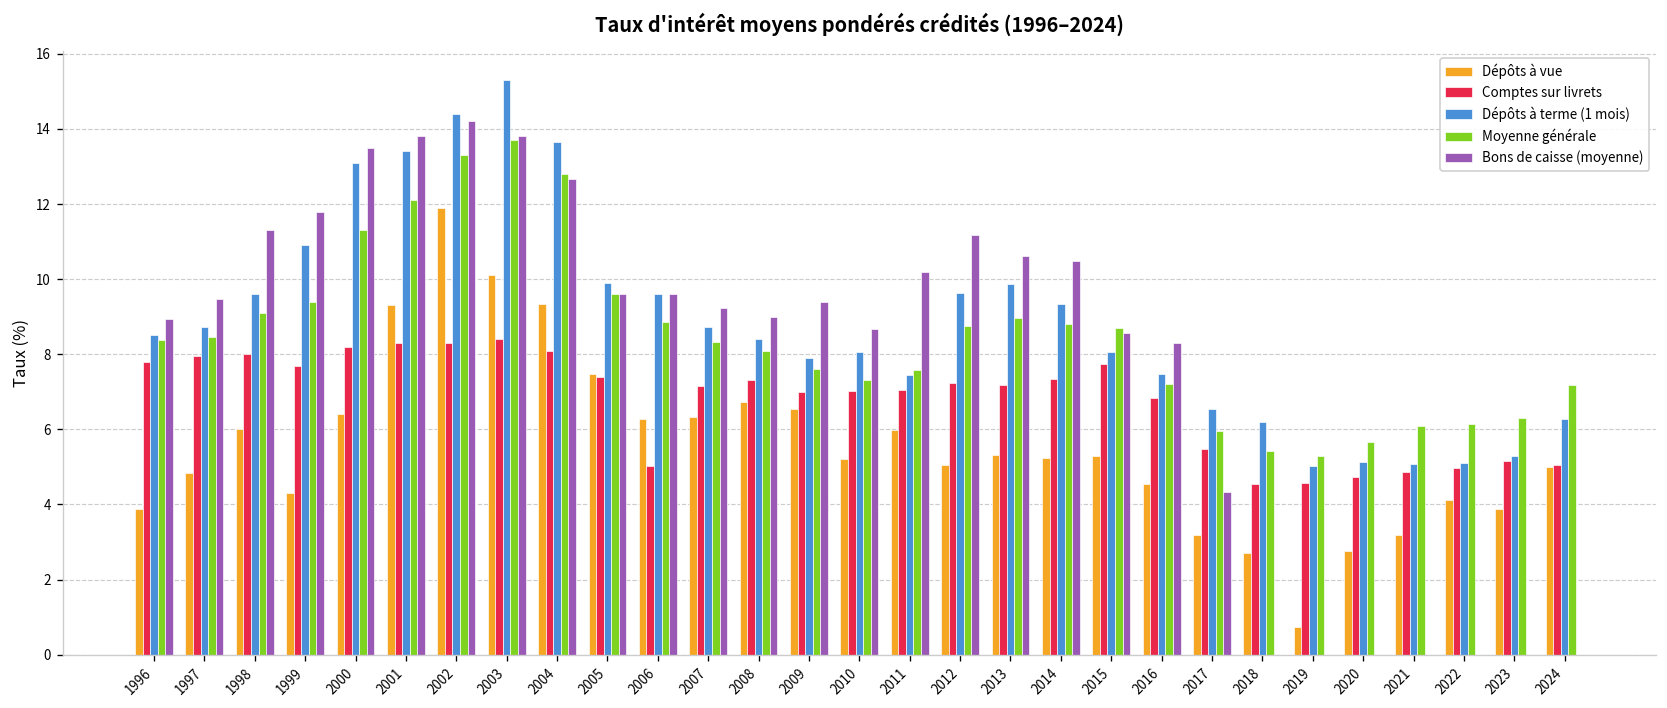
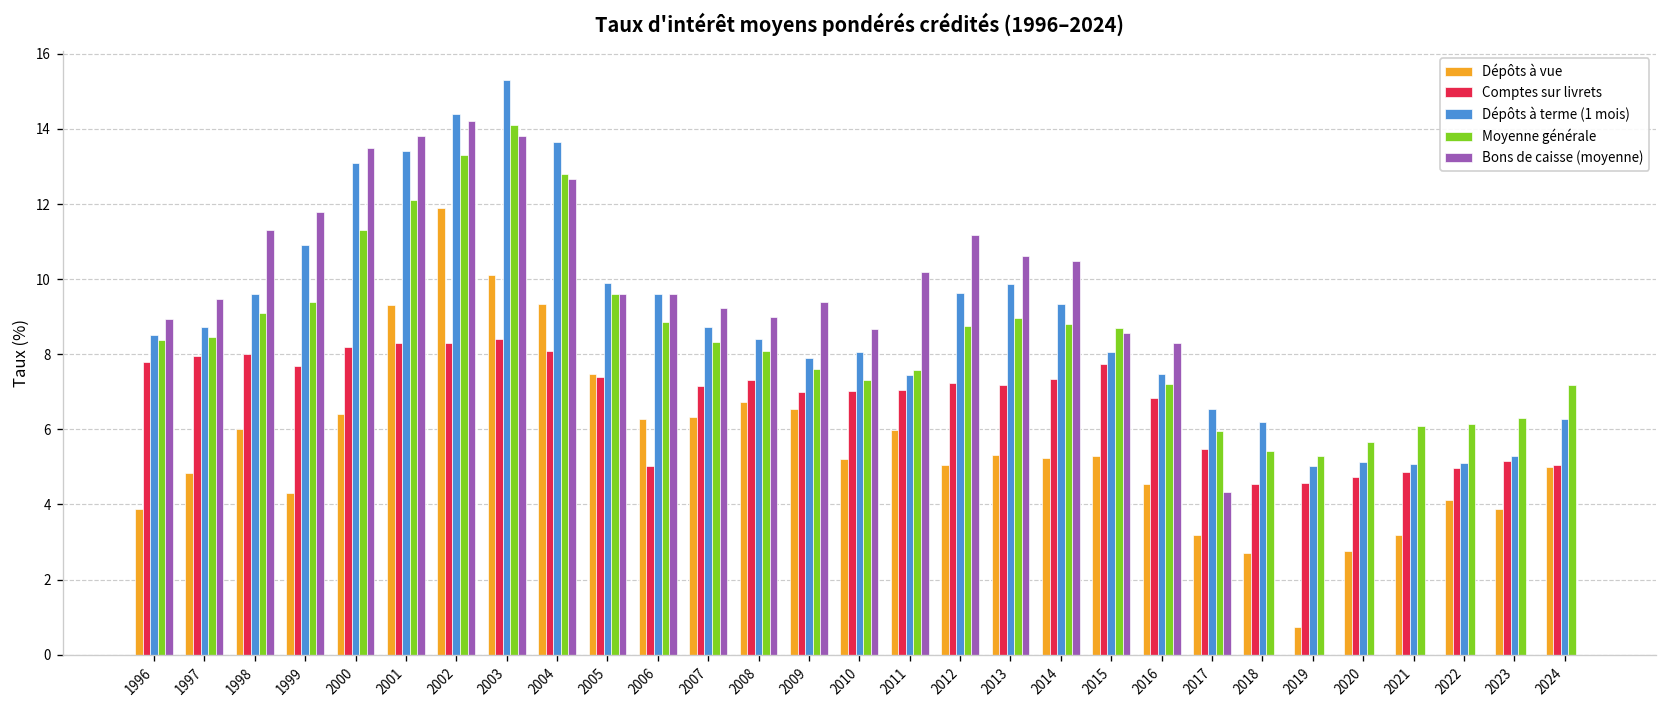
  {
    "Dépôts à vue": {
      "1996": 3.9,
      "1997": 4.8,
      "1998": 6.0,
      "1999": 4.3,
      "2000": 6.4,
      "2001": 9.3,
      "2002": 11.9,
      "2003": 10.1,
      "2004": 9.3,
      "2005": 7.5,
      "2006": 6.3,
      "2007": 6.3,
      "2008": 6.7,
      "2009": 6.6,
      "2010": 5.2,
      "2011": 6.0,
      "2012": 5.1,
      "2013": 5.3,
      "2014": 5.2,
      "2015": 5.3,
      "2016": 4.6,
      "2017": 3.2,
      "2018": 2.7,
      "2019": 0.7,
      "2020": 2.8,
      "2021": 3.2,
      "2022": 4.1,
      "2023": 3.9,
      "2024": 5.0
    },
    "Comptes sur livrets": {
      "1996": 7.8,
      "1997": 8.0,
      "1998": 8.0,
      "1999": 7.7,
      "2000": 8.2,
      "2001": 8.3,
      "2002": 8.3,
      "2003": 8.4,
      "2004": 8.1,
      "2005": 7.4,
      "2006": 5.0,
      "2007": 7.2,
      "2008": 7.3,
      "2009": 7.0,
      "2010": 7.0,
      "2011": 7.1,
      "2012": 7.2,
      "2013": 7.2,
      "2014": 7.3,
      "2015": 7.8,
      "2016": 6.8,
      "2017": 5.5,
      "2018": 4.5,
      "2019": 4.6,
      "2020": 4.7,
      "2021": 4.9,
      "2022": 5.0,
      "2023": 5.2,
      "2024": 5.1
    },
    "Dépôts à terme (1 mois)": {
      "1996": 8.5,
      "1997": 8.7,
      "1998": 9.6,
      "1999": 10.9,
      "2000": 13.1,
      "2001": 13.4,
      "2002": 14.4,
      "2003": 15.3,
      "2004": 13.6,
      "2005": 9.9,
      "2006": 9.6,
      "2007": 8.7,
      "2008": 8.4,
      "2009": 7.9,
      "2010": 8.1,
      "2011": 7.4,
      "2012": 9.6,
      "2013": 9.9,
      "2014": 9.3,
      "2015": 8.1,
      "2016": 7.5,
      "2017": 6.5,
      "2018": 6.2,
      "2019": 5.0,
      "2020": 5.1,
      "2021": 5.1,
      "2022": 5.1,
      "2023": 5.3,
      "2024": 6.3
    },
    "Moyenne générale": {
      "1996": 8.4,
      "1997": 8.5,
      "1998": 9.1,
      "1999": 9.4,
      "2000": 11.3,
      "2001": 12.1,
      "2002": 13.3,
-     "2003": 13.7,
+     "2003": 14.1,
      "2004": 12.8,
      "2005": 9.6,
      "2006": 8.9,
      "2007": 8.3,
      "2008": 8.1,
      "2009": 7.6,
      "2010": 7.3,
      "2011": 7.6,
      "2012": 8.8,
      "2013": 9.0,
      "2014": 8.8,
      "2015": 8.7,
      "2016": 7.2,
      "2017": 6.0,
      "2018": 5.4,
      "2019": 5.3,
      "2020": 5.7,
      "2021": 6.1,
      "2022": 6.2,
      "2023": 6.3,
      "2024": 7.2
    },
    "Bons de caisse (moyenne)": {
      "1996": 9.0,
      "1997": 9.5,
      "1998": 11.3,
      "1999": 11.8,
      "2000": 13.5,
      "2001": 13.8,
      "2002": 14.2,
      "2003": 13.8,
      "2004": 12.7,
      "2005": 9.6,
      "2006": 9.6,
      "2007": 9.2,
      "2008": 9.0,
      "2009": 9.4,
      "2010": 8.7,
      "2011": 10.2,
      "2012": 11.2,
      "2013": 10.6,
      "2014": 10.5,
      "2015": 8.6,
      "2016": 8.3,
      "2017": 4.3,
      "2018": 0.0,
      "2019": 0.0,
      "2020": 0.0,
      "2021": 0.0,
      "2022": 0.0,
      "2023": 0.0,
      "2024": 0.0
    }
  }
